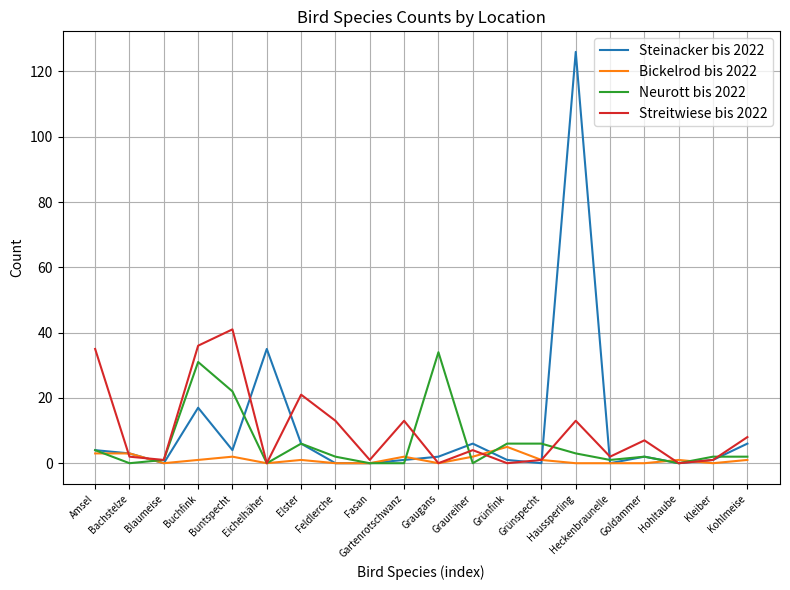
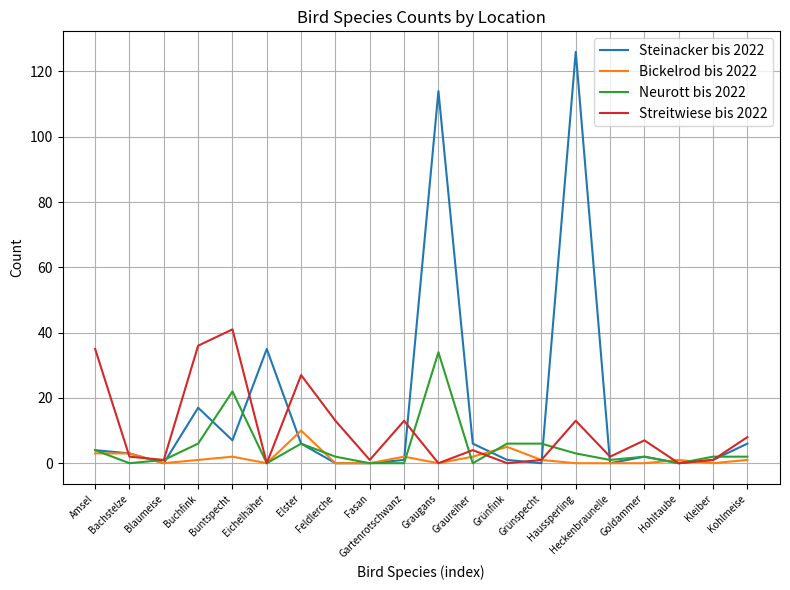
  {
    "Steinacker bis 2022": {
      "Buchfink": 17,
-     "Buntspecht": 4,
+     "Buntspecht": 7,
      "Eichelhäher": 35,
      "Gartenrotschwanz": 1,
-     "Graugans": 2,
+     "Graugans": 114,
      "Graureiher": 6,
      "Grünfink": 1,
      "Grünspecht": 0,
      "Haussperling": 126,
      "Kohlmeise": 6
    },
    "Bickelrod bis 2022": {
      "Amsel": 3,
      "Buchfink": 1,
      "Buntspecht": 2,
-     "Elster": 1,
+     "Elster": 10,
      "Gartenrotschwanz": 2,
      "Graureiher": 2,
      "Grünfink": 5,
      "Haussperling": 0,
      "Goldammer": 0,
      "Hohltaube": 1,
      "Kleiber": 0,
      "Kohlmeise": 1
    },
    "Neurott bis 2022": {
      "Bachstelze": 0,
-     "Buchfink": 31,
+     "Buchfink": 6,
      "Buntspecht": 22,
      "Feldlerche": 2,
      "Gartenrotschwanz": 0,
      "Graugans": 34,
      "Graureiher": 0,
      "Grünfink": 6,
      "Grünspecht": 6,
      "Haussperling": 3,
      "Heckenbraunelle": 1,
      "Kleiber": 2,
      "Kohlmeise": 2
    },
    "Streitwiese bis 2022": {
      "Amsel": 35,
      "Bachstelze": 2,
      "Buchfink": 36,
      "Buntspecht": 41,
-     "Elster": 21,
+     "Elster": 27,
      "Feldlerche": 13,
      "Fasan": 1,
      "Gartenrotschwanz": 13,
      "Graureiher": 4,
      "Grünfink": 0,
      "Haussperling": 13,
      "Heckenbraunelle": 2,
      "Goldammer": 7,
      "Kohlmeise": 8
    }
  }
